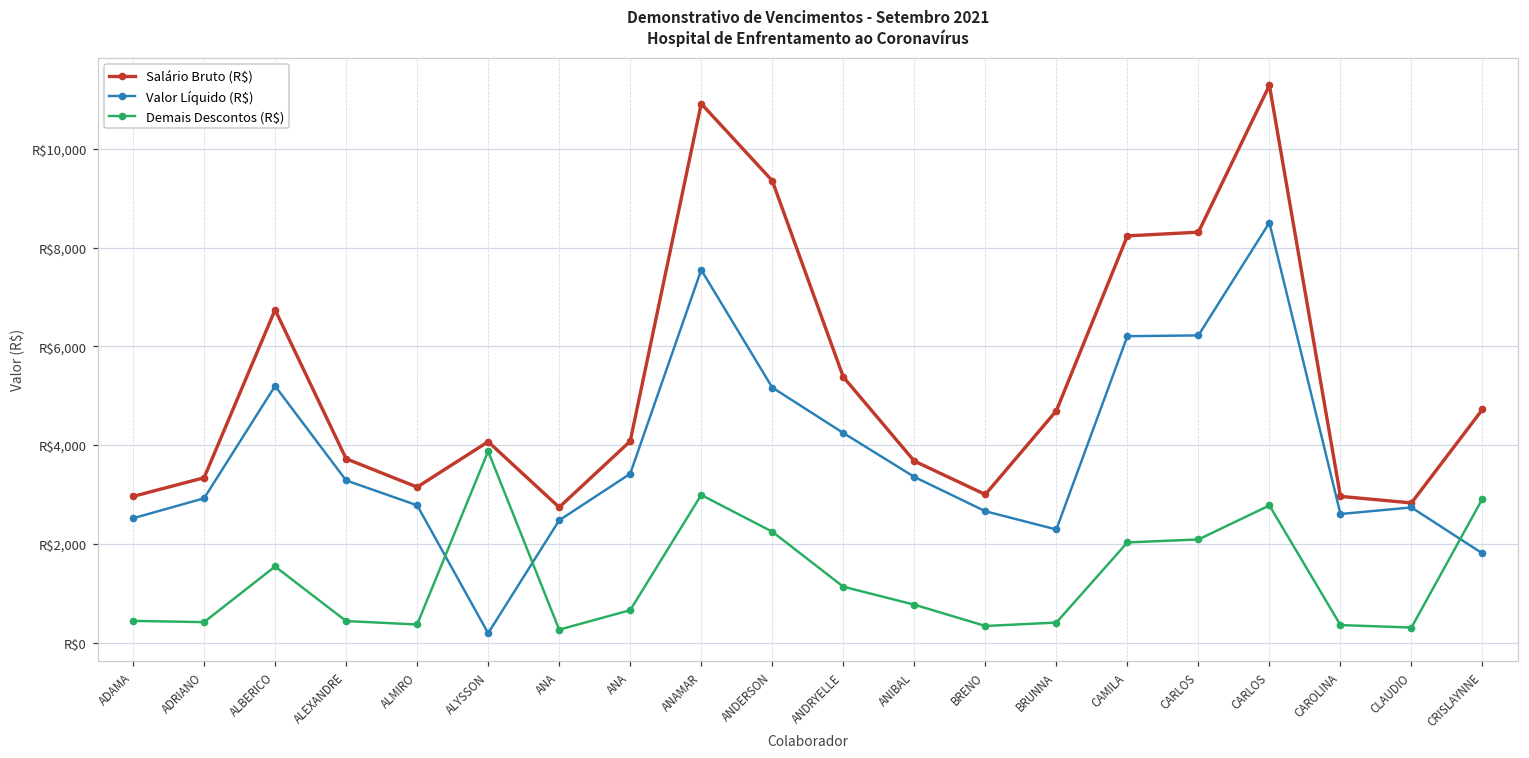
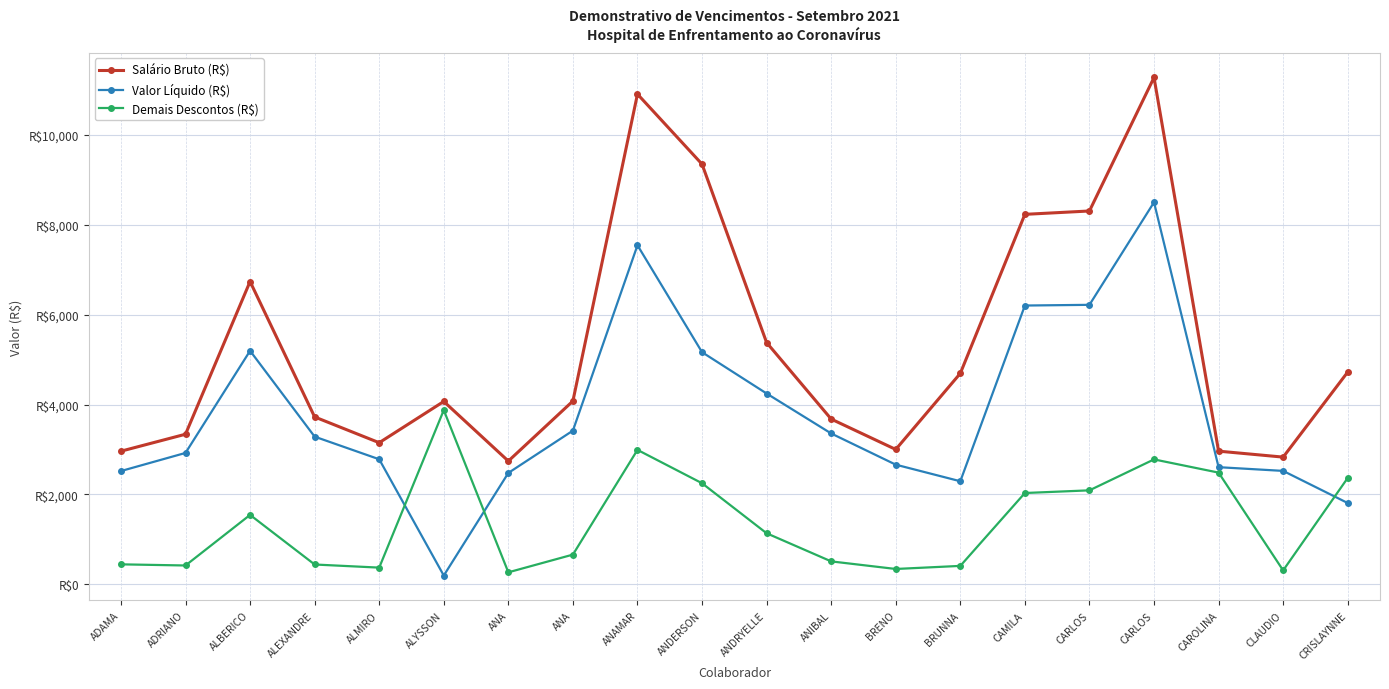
  {
    "Salário Bruto (R$)": {
      "ADAMA": "R$3,000",
      "ADRIANO": "R$3,300",
      "ALBERICO": "R$6,700",
      "ALEXANDRE": "R$3,700",
      "ALMIRO": "R$3,200",
      "ALYSSON": "R$4,100",
      "ANAMAR": "R$10,900",
      "ANDERSON": "R$9,400",
      "ANDRYELLE": "R$5,400",
      "ANIBAL": "R$3,700",
      "BRENO": "R$3,000",
      "BRUNNA": "R$4,700",
      "CAMILA": "R$8,200",
      "CAROLINA": "R$3,000",
      "CLAUDIO": "R$2,800",
      "CRISLAYNNE": "R$4,700"
    },
    "Valor Líquido (R$)": {
      "ADAMA": "R$2,500",
      "ADRIANO": "R$2,900",
      "ALBERICO": "R$5,200",
      "ALEXANDRE": "R$3,300",
      "ALMIRO": "R$2,800",
      "ALYSSON": "R$200",
      "ANAMAR": "R$7,500",
      "ANDERSON": "R$5,200",
      "ANDRYELLE": "R$4,200",
      "ANIBAL": "R$3,400",
      "BRENO": "R$2,700",
      "BRUNNA": "R$2,300",
      "CAMILA": "R$6,200",
      "CAROLINA": "R$2,600",
-     "CLAUDIO": "R$2,700",
+     "CLAUDIO": "R$2,500",
      "CRISLAYNNE": "R$1,800"
    },
    "Demais Descontos (R$)": {
      "ADAMA": "R$400",
      "ADRIANO": "R$400",
      "ALBERICO": "R$1,500",
      "ALEXANDRE": "R$400",
      "ALMIRO": "R$400",
      "ALYSSON": "R$3,900",
      "ANAMAR": "R$3,000",
      "ANDERSON": "R$2,200",
      "ANDRYELLE": "R$1,100",
-     "ANIBAL": "R$800",
+     "ANIBAL": "R$500",
      "BRENO": "R$300",
      "BRUNNA": "R$400",
      "CAMILA": "R$2,000",
-     "CAROLINA": "R$400",
+     "CAROLINA": "R$2,500",
      "CLAUDIO": "R$300",
-     "CRISLAYNNE": "R$2,900"
+     "CRISLAYNNE": "R$2,400"
    }
  }
